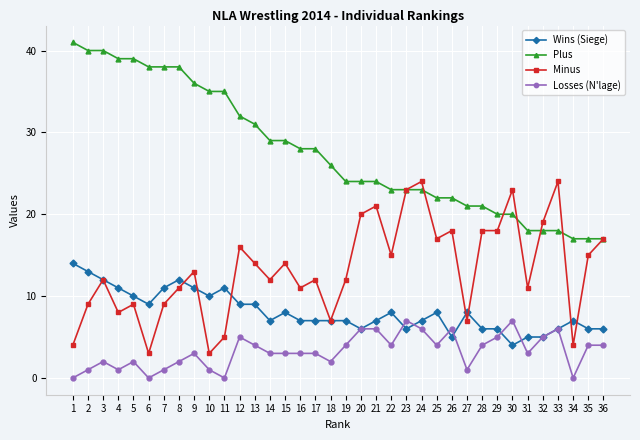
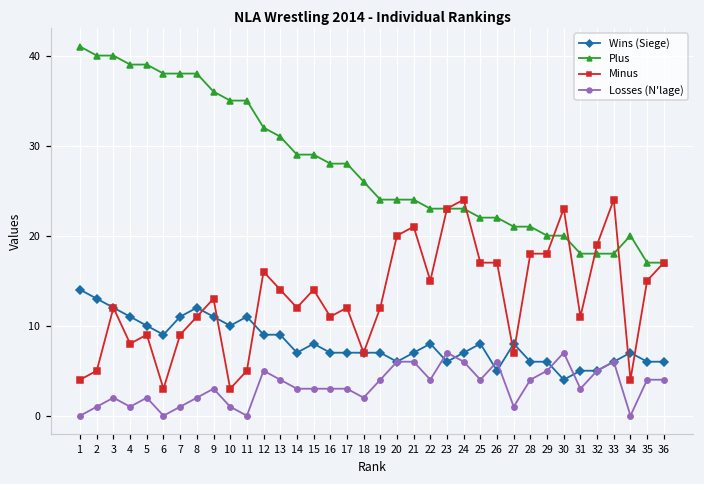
  {
    "Wins (Siege)": {
      "1": 14,
      "2": 13,
      "4": 11,
      "5": 10,
      "6": 9,
      "7": 11,
      "8": 12,
      "9": 11,
      "10": 10,
      "11": 11,
      "12": 9,
      "13": 9,
      "14": 7,
      "15": 8,
      "16": 7,
      "17": 7,
      "19": 7,
      "21": 7,
      "22": 8,
      "23": 6,
      "24": 7,
      "25": 8,
      "26": 5,
      "27": 8,
      "28": 6,
      "29": 6,
      "30": 4,
      "31": 5,
      "34": 7,
      "35": 6,
      "36": 6
    },
    "Plus": {
      "1": 41,
      "2": 40,
      "3": 40,
      "4": 39,
      "5": 39,
      "6": 38,
      "7": 38,
      "8": 38,
      "9": 36,
      "10": 35,
      "11": 35,
      "12": 32,
      "13": 31,
      "14": 29,
      "15": 29,
      "16": 28,
      "17": 28,
      "18": 26,
      "19": 24,
      "20": 24,
      "21": 24,
      "22": 23,
      "24": 23,
      "25": 22,
      "26": 22,
      "27": 21,
      "28": 21,
      "29": 20,
      "30": 20,
      "31": 18,
      "32": 18,
      "33": 18,
-     "34": 17,
+     "34": 20,
      "35": 17
    },
    "Minus": {
      "1": 4,
-     "2": 9,
+     "2": 5,
      "4": 8,
      "5": 9,
      "6": 3,
      "7": 9,
      "8": 11,
      "9": 13,
      "10": 3,
      "11": 5,
      "12": 16,
      "13": 14,
      "14": 12,
      "15": 14,
      "16": 11,
      "17": 12,
      "19": 12,
      "20": 20,
      "21": 21,
      "22": 15,
      "24": 24,
      "25": 17,
-     "26": 18,
+     "26": 17,
      "27": 7,
      "28": 18,
      "29": 18,
      "30": 23,
      "31": 11,
      "32": 19,
      "33": 24,
      "34": 4,
      "35": 15
    },
    "Losses (N'lage)": {
      "1": 0,
      "2": 1,
      "3": 2,
      "4": 1,
      "5": 2,
      "6": 0,
      "7": 1,
      "8": 2,
      "9": 3,
      "10": 1,
      "11": 0,
      "12": 5,
      "13": 4,
      "14": 3,
      "15": 3,
      "16": 3,
      "17": 3,
      "18": 2,
      "19": 4,
      "21": 6,
      "22": 4,
      "23": 7,
      "24": 6,
      "25": 4,
      "26": 6,
      "27": 1,
      "28": 4,
      "29": 5,
      "30": 7,
      "31": 3,
      "34": 0,
      "35": 4,
      "36": 4
    }
  }
